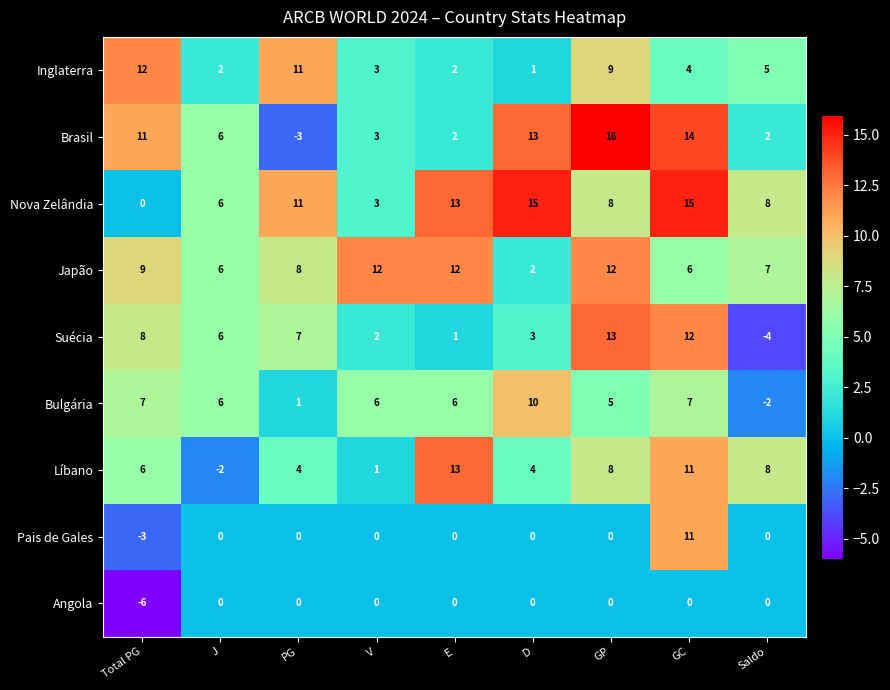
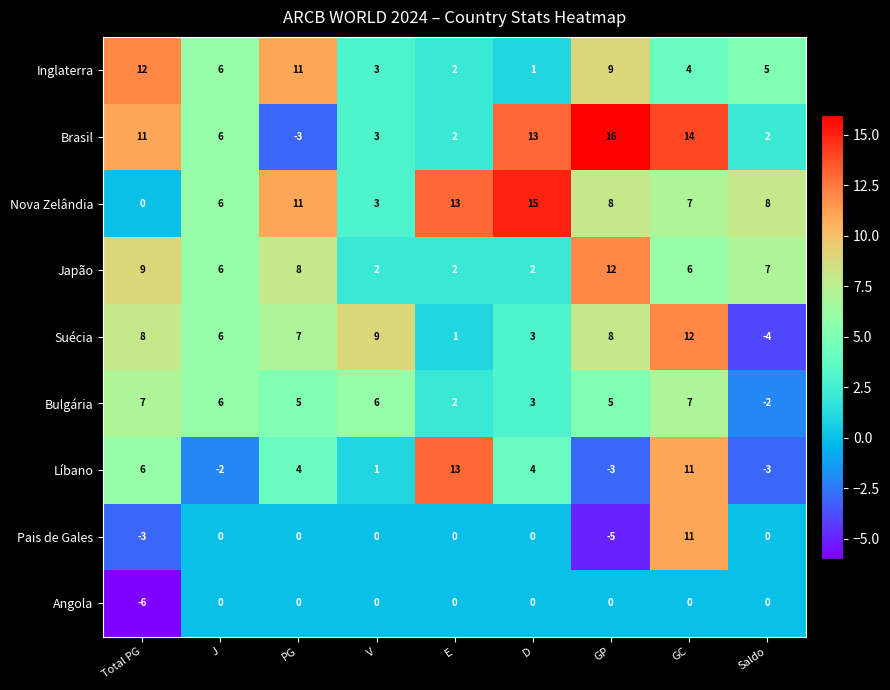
  {
    "Inglaterra": {
      "Total PG": 12,
-     "J": 2,
+     "J": 6,
      "PG": 11,
      "V": 3,
      "E": 2,
      "D": 1,
      "GP": 9,
      "GC": 4,
      "Saldo": 5
    },
    "Brasil": {
      "Total PG": 11,
      "J": 6,
      "PG": -3,
      "V": 3,
      "E": 2,
      "D": 13,
      "GP": 16,
      "GC": 14,
      "Saldo": 2
    },
    "Nova Zelândia": {
      "Total PG": 0,
      "J": 6,
      "PG": 11,
      "V": 3,
      "E": 13,
      "D": 15,
      "GP": 8,
-     "GC": 15,
+     "GC": 7,
      "Saldo": 8
    },
    "Japão": {
      "Total PG": 9,
      "J": 6,
      "PG": 8,
-     "V": 12,
-     "E": 12,
+     "V": 2,
+     "E": 2,
      "D": 2,
      "GP": 12,
      "GC": 6,
      "Saldo": 7
    },
    "Suécia": {
      "Total PG": 8,
      "J": 6,
      "PG": 7,
-     "V": 2,
+     "V": 9,
      "E": 1,
      "D": 3,
-     "GP": 13,
+     "GP": 8,
      "GC": 12,
      "Saldo": -4
    },
    "Bulgária": {
      "Total PG": 7,
      "J": 6,
-     "PG": 1,
+     "PG": 5,
      "V": 6,
-     "E": 6,
-     "D": 10,
+     "E": 2,
+     "D": 3,
      "GP": 5,
      "GC": 7,
      "Saldo": -2
    },
    "Líbano": {
      "Total PG": 6,
      "J": -2,
      "PG": 4,
      "V": 1,
      "E": 13,
      "D": 4,
-     "GP": 8,
+     "GP": -3,
      "GC": 11,
-     "Saldo": 8
+     "Saldo": -3
    },
    "Pais de Gales": {
      "Total PG": -3,
      "J": 0,
      "PG": 0,
      "V": 0,
      "E": 0,
      "D": 0,
-     "GP": 0,
+     "GP": -5,
      "GC": 11,
      "Saldo": 0
    },
    "Angola": {
      "Total PG": -6,
      "J": 0,
      "PG": 0,
      "V": 0,
      "E": 0,
      "D": 0,
      "GP": 0,
      "GC": 0,
      "Saldo": 0
    }
  }
